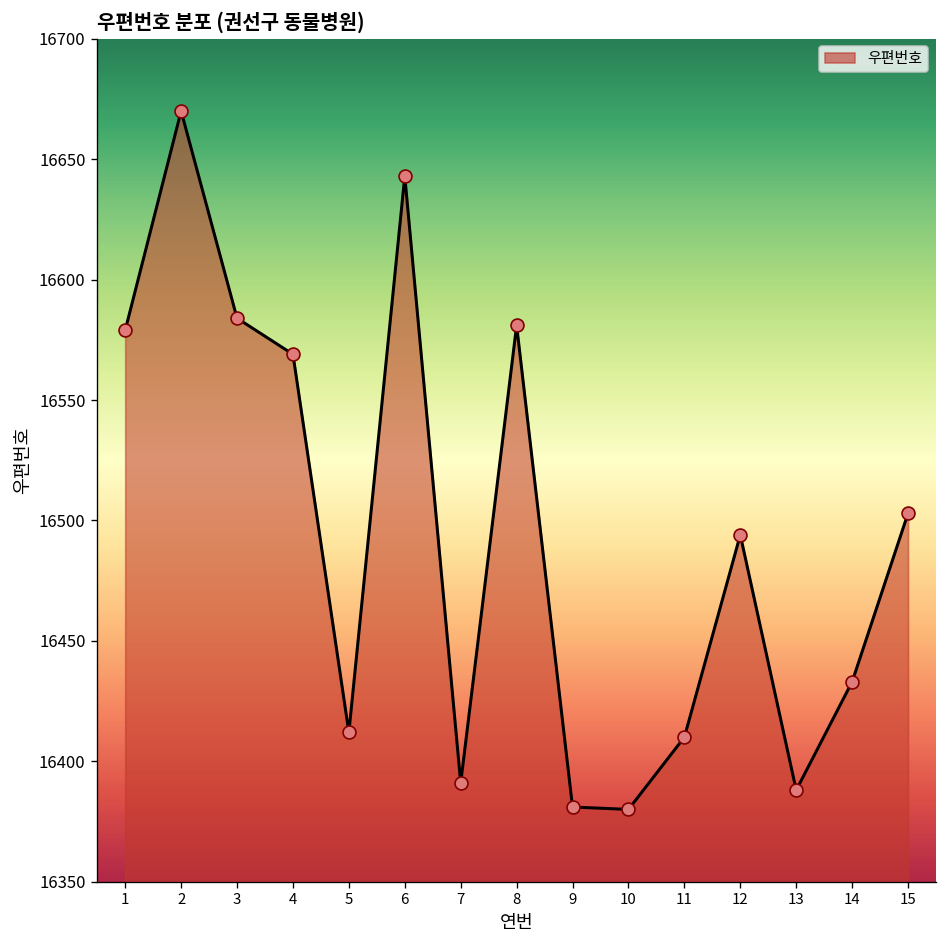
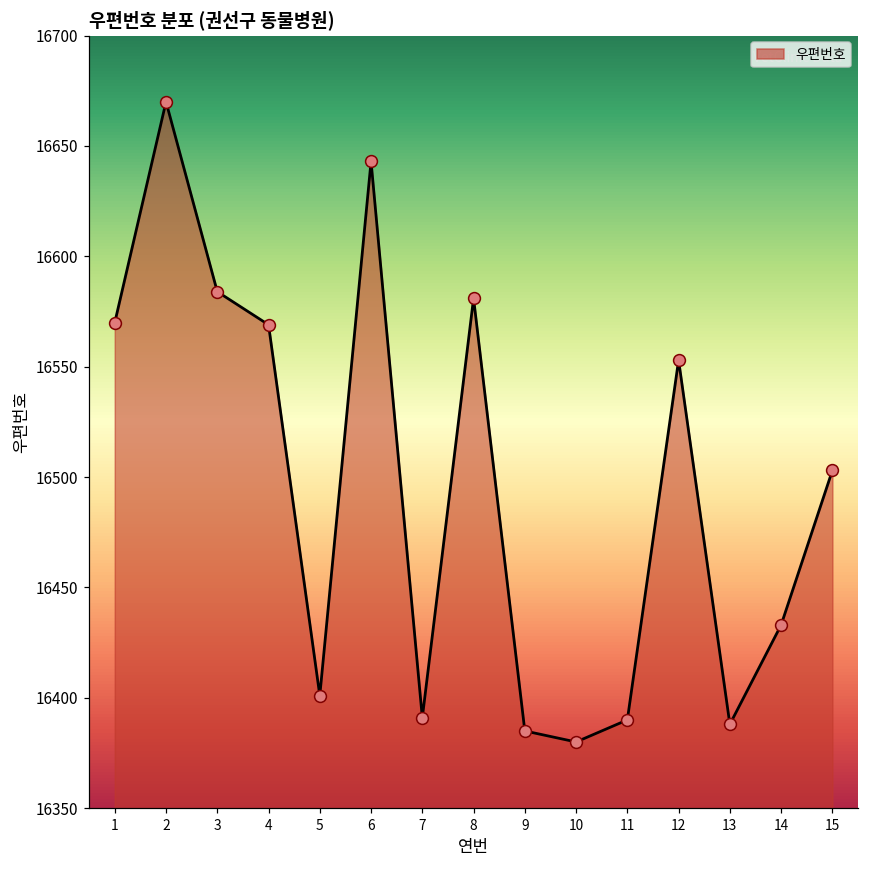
  {
-   "1": 16579,
+   "1": 16570,
    "2": 16670,
    "3": 16584,
    "4": 16569,
-   "5": 16412,
+   "5": 16401,
    "6": 16643,
    "7": 16391,
    "8": 16581,
-   "9": 16381,
+   "9": 16385,
    "10": 16380,
-   "11": 16410,
-   "12": 16494,
+   "11": 16390,
+   "12": 16553,
    "13": 16388,
    "14": 16433,
    "15": 16503
  }
